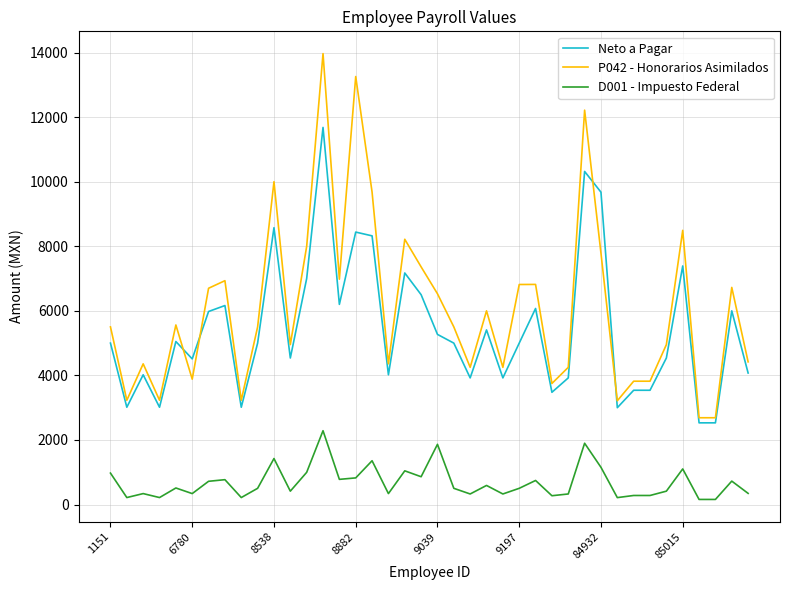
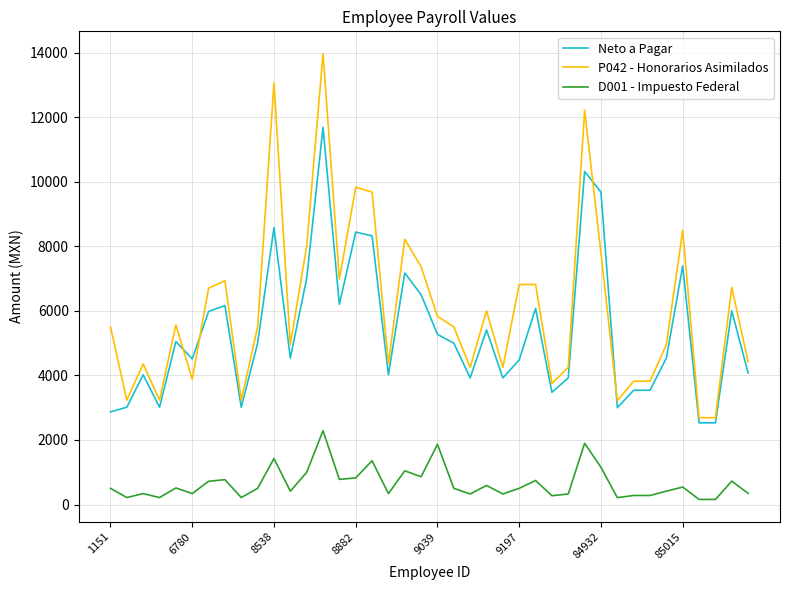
  {
    "Neto a Pagar": {
-     "1151": 5000,
+     "1151": 2900,
      "6780": 4500,
      "8538": 8600,
      "8882": 8400,
      "9039": 5300,
-     "9197": 5000,
+     "9197": 4500,
      "84932": 9700,
      "85015": 7400
    },
    "P042 - Honorarios Asimilados": {
      "1151": 5500,
      "6780": 3900,
-     "8538": 10000,
-     "8882": 13300,
-     "9039": 6500,
+     "8538": 13100,
+     "8882": 9800,
+     "9039": 5800,
      "9197": 6800,
      "84932": 7800,
      "85015": 8500
    },
    "D001 - Impuesto Federal": {
-     "1151": 1000,
+     "1151": 500,
      "6780": 300,
      "8538": 1400,
      "8882": 800,
      "9039": 1900,
      "9197": 500,
      "84932": 1200,
-     "85015": 1100
+     "85015": 500
    }
  }
